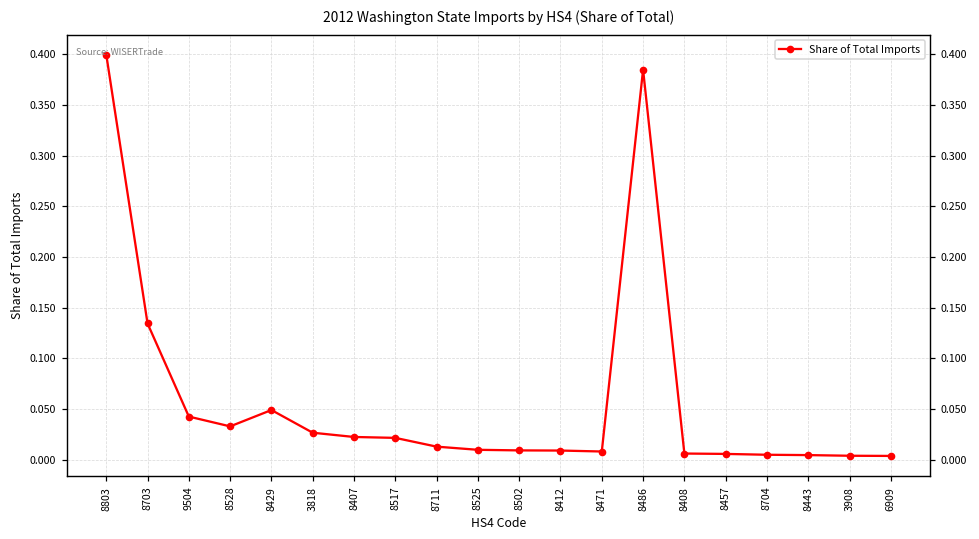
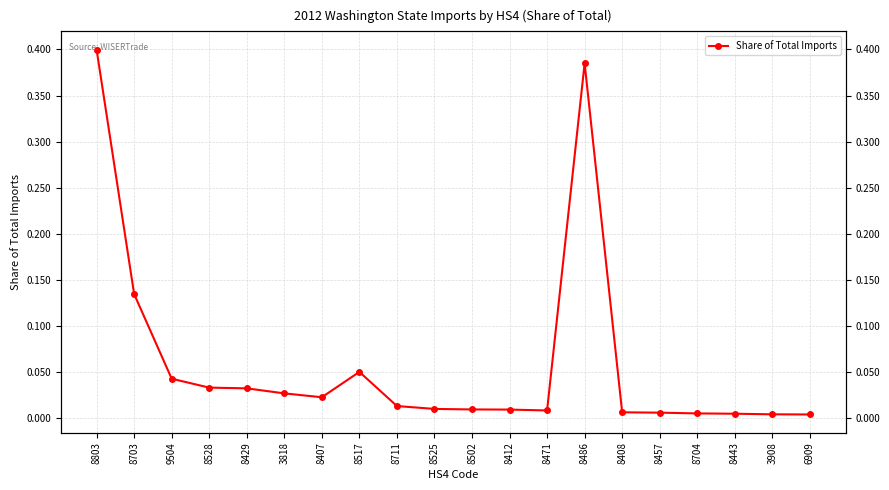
  {
    "8803": 0.40,
    "8703": 0.13,
    "9504": 0.04,
    "8528": 0.03,
-   "8429": 0.05,
+   "8429": 0.03,
    "3818": 0.03,
    "8407": 0.02,
-   "8517": 0.02,
+   "8517": 0.05,
    "8711": 0.01,
    "8525": 0.01,
    "8502": 0.01,
    "8412": 0.01,
    "8471": 0.01,
    "8486": 0.38,
    "8408": 0.01,
    "8457": 0.01,
    "8704": 0.00,
    "8443": 0.00,
    "3908": 0.00,
    "6909": 0.00
  }
